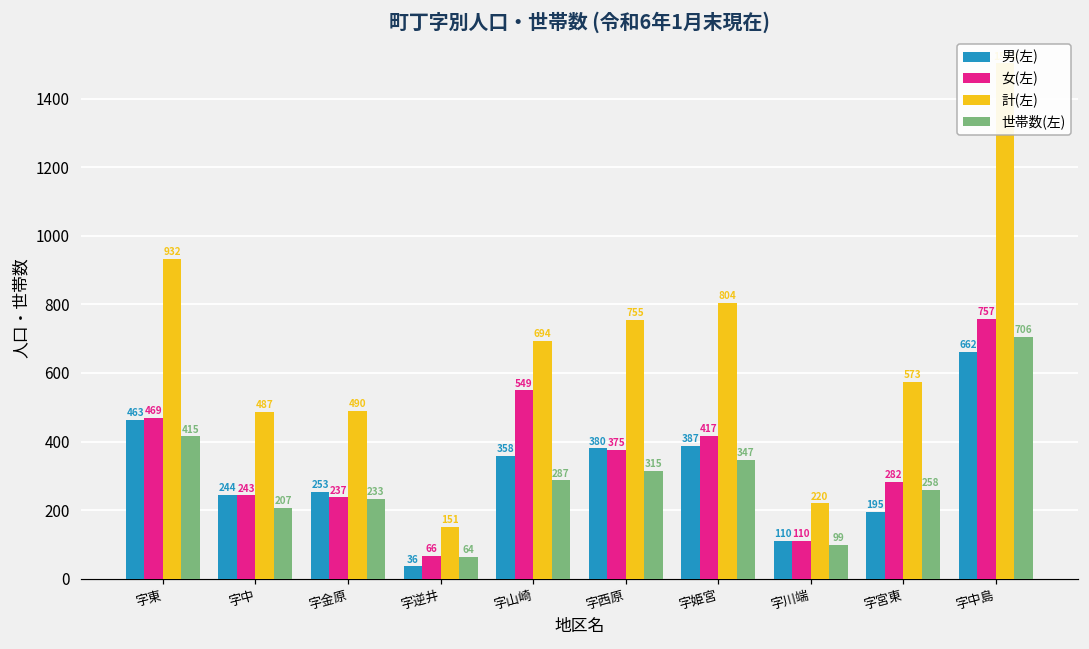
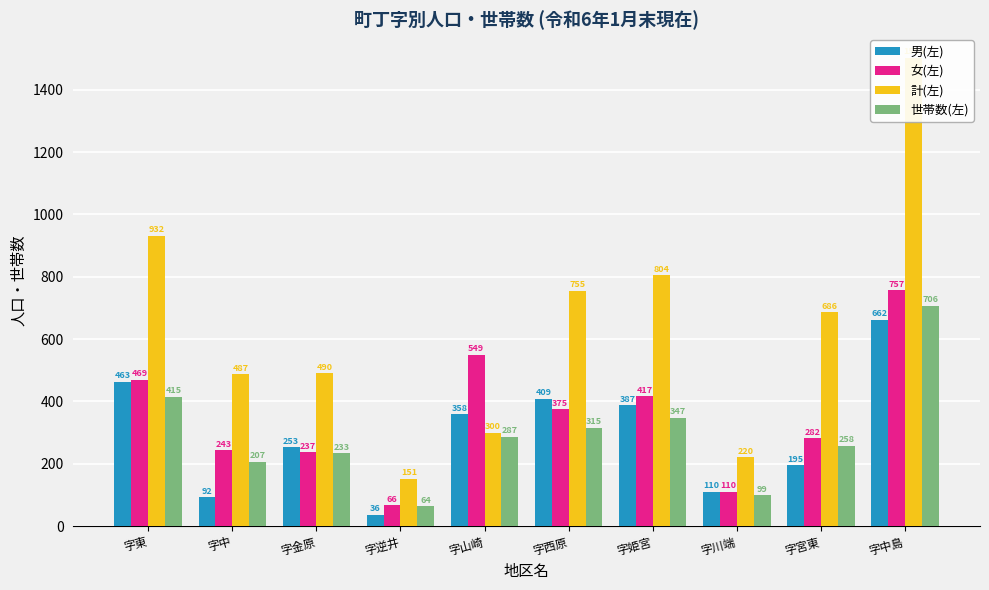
  {
    "男(左)": {
      "字東": 463,
-     "字中": 244,
+     "字中": 92,
      "字金原": 253,
      "字逆井": 36,
      "字山崎": 358,
-     "字西原": 380,
+     "字西原": 409,
      "字姫宮": 387,
      "字川端": 110,
      "字宮東": 195,
      "字中島": 662
    },
    "女(左)": {
      "字東": 469,
      "字中": 243,
      "字金原": 237,
      "字逆井": 66,
      "字山崎": 549,
      "字西原": 375,
      "字姫宮": 417,
      "字川端": 110,
      "字宮東": 282,
      "字中島": 757
    },
    "計(左)": {
      "字東": 932,
      "字中": 487,
      "字金原": 490,
      "字逆井": 151,
-     "字山崎": 694,
+     "字山崎": 300,
      "字西原": 755,
      "字姫宮": 804,
      "字川端": 220,
-     "字宮東": 573
+     "字宮東": 686
    },
    "世帯数(左)": {
      "字東": 415,
      "字中": 207,
      "字金原": 233,
      "字逆井": 64,
      "字山崎": 287,
      "字西原": 315,
      "字姫宮": 347,
      "字川端": 99,
      "字宮東": 258,
      "字中島": 706
    }
  }
